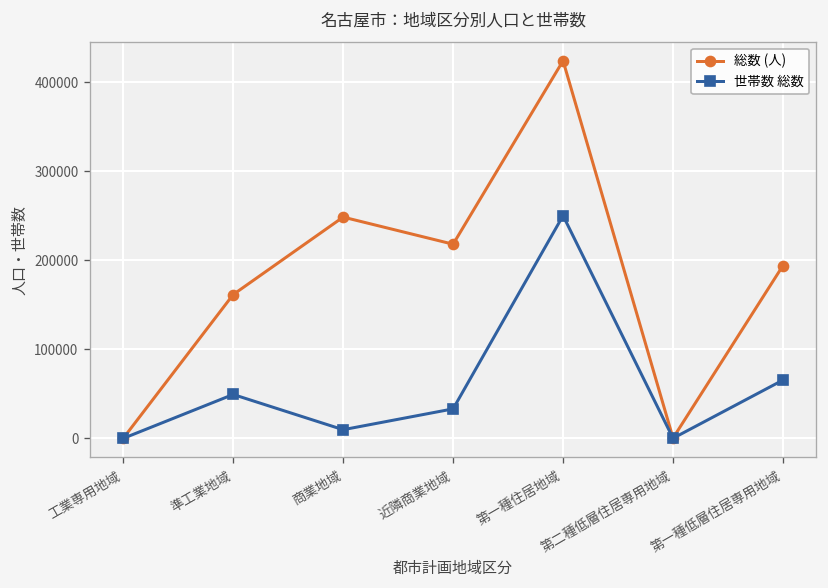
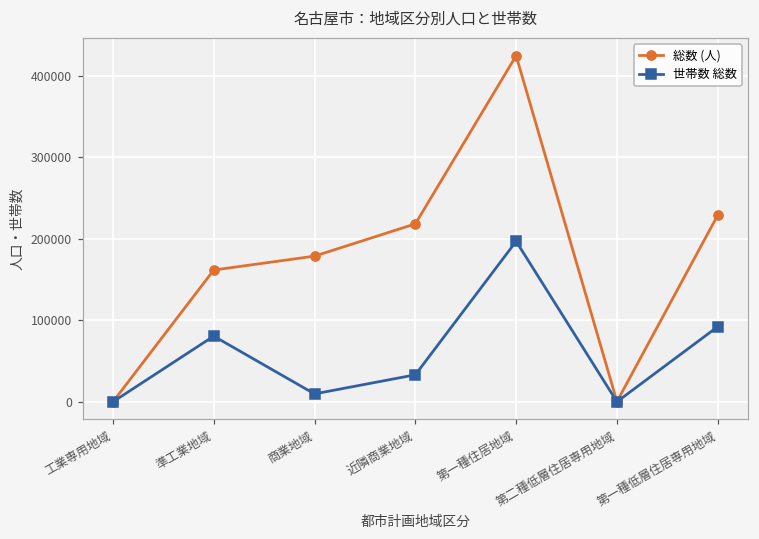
  {
    "総数 (人)": {
      "準工業地域": 160000,
-     "商業地域": 250000,
+     "商業地域": 180000,
      "近隣商業地域": 220000,
      "第一種住居地域": 420000,
-     "第一種低層住居専用地域": 190000
+     "第一種低層住居専用地域": 230000
    },
    "世帯数 総数": {
-     "準工業地域": 50000,
+     "準工業地域": 80000,
      "商業地域": 10000,
      "近隣商業地域": 30000,
-     "第一種住居地域": 250000,
-     "第一種低層住居専用地域": 70000
+     "第一種住居地域": 200000,
+     "第一種低層住居専用地域": 90000
    }
  }
